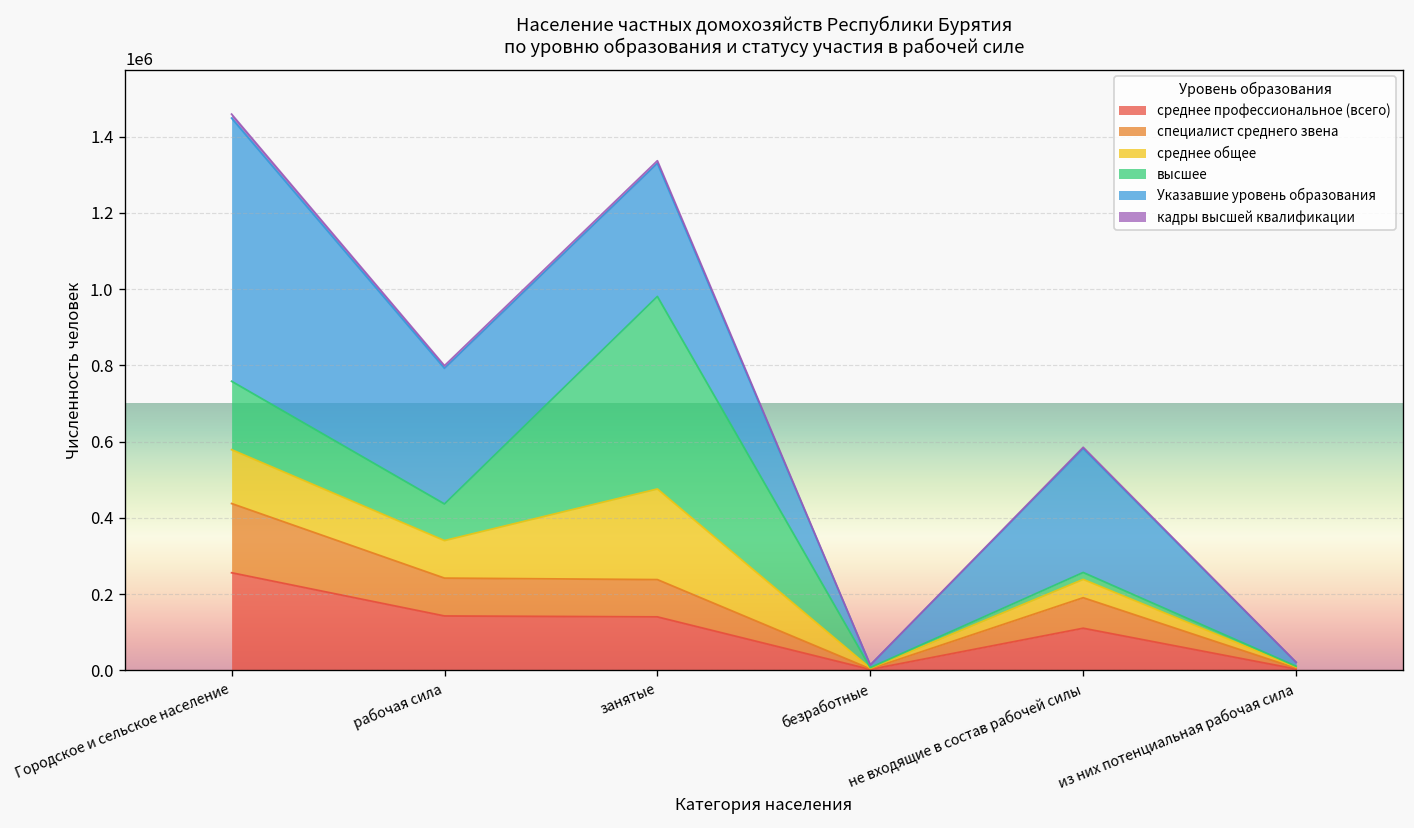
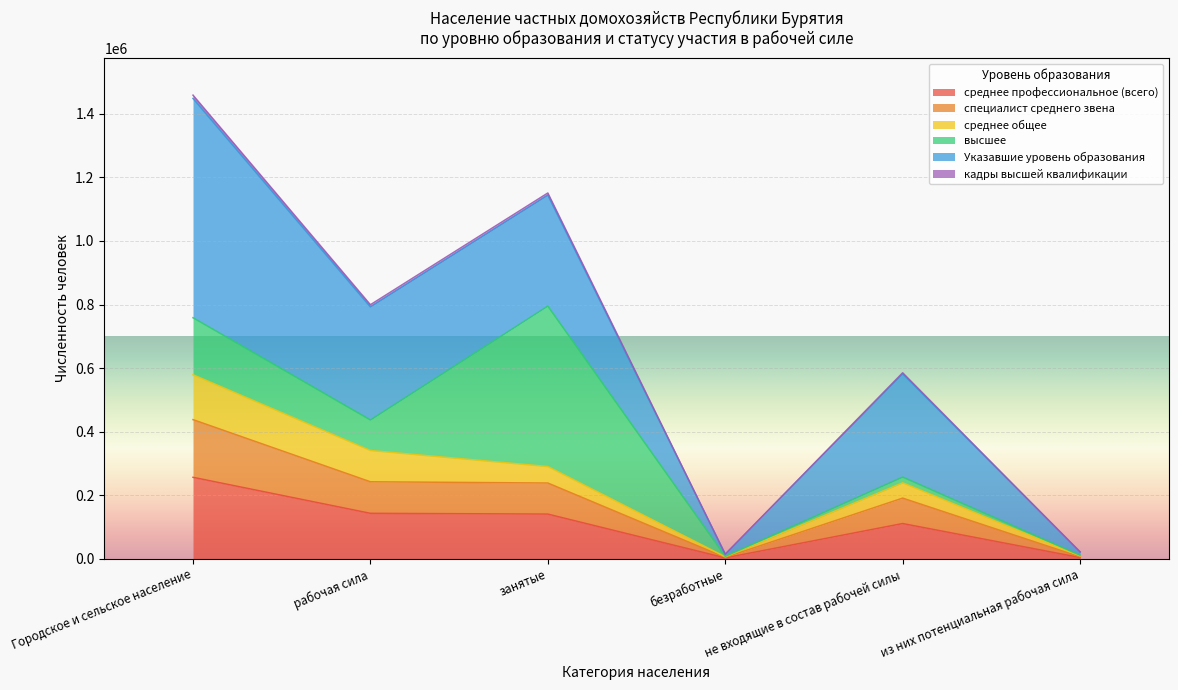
  {
    "среднее общее": {
      "Городское и сельское население": 140000,
      "рабочая сила": 100000,
-     "занятые": 240000,
+     "занятые": 50000,
      "не входящие в состав рабочей силы": 50000
    },
    "высшее": {
      "Городское и сельское население": 180000,
      "рабочая сила": 100000,
      "занятые": 510000,
      "не входящие в состав рабочей силы": 20000
    },
    "Указавшие уровень образования": {
      "Городское и сельское население": 690000
    },
    "кадры высшей квалификации": {
      "Городское и сельское население": 10000
    }
  }
